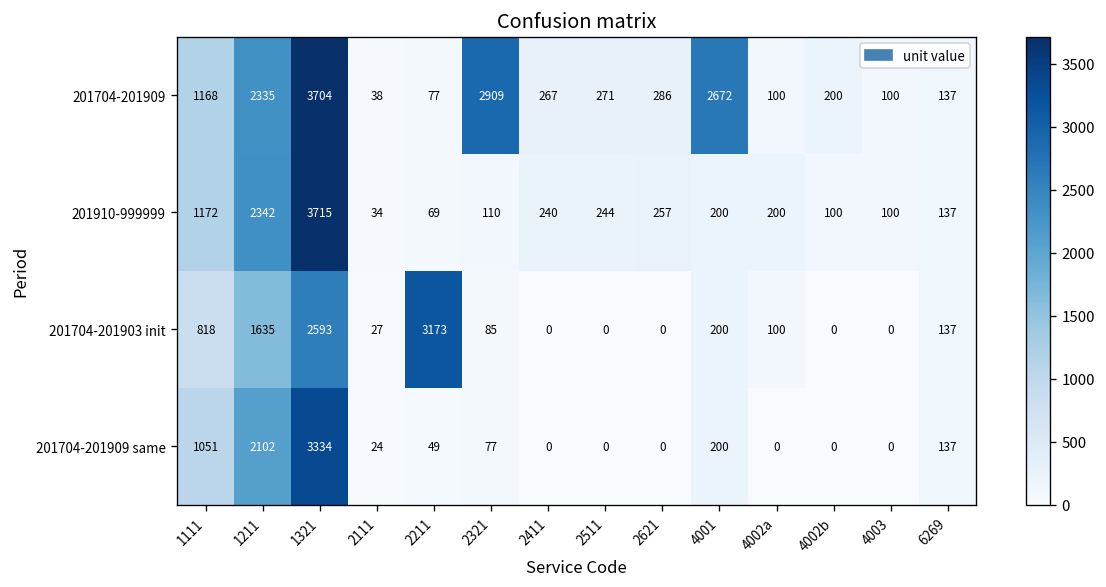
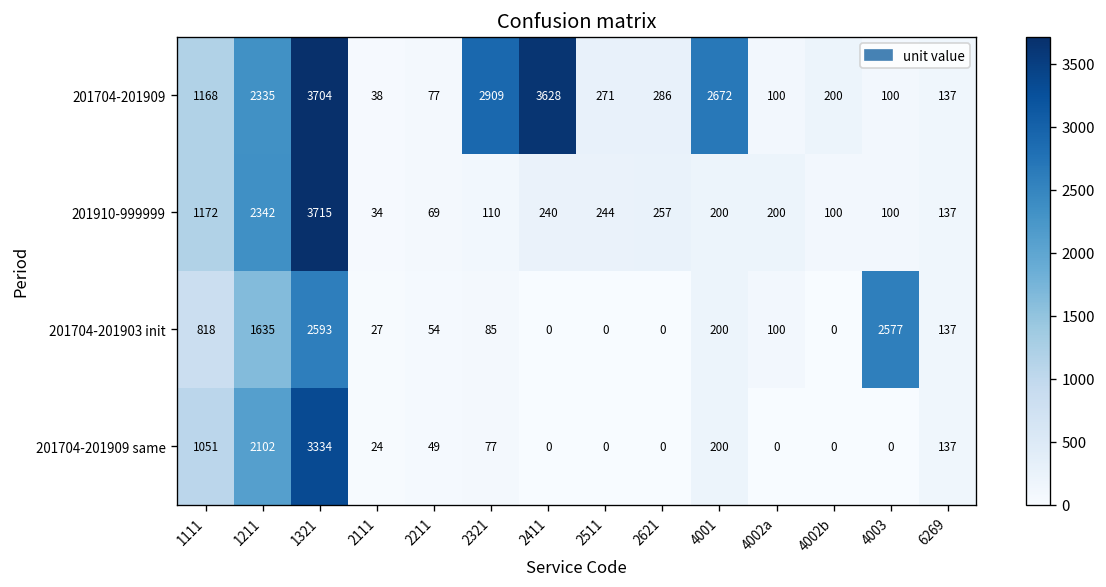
  {
    "201704-201909": {
      "1111": 1168,
      "1211": 2335,
      "1321": 3704,
      "2111": 38,
      "2211": 77,
      "2321": 2909,
-     "2411": 267,
+     "2411": 3628,
      "2511": 271,
      "2621": 286,
      "4001": 2672,
      "4002a": 100,
      "4002b": 200,
      "4003": 100,
      "6269": 137
    },
    "201910-999999": {
      "1111": 1172,
      "1211": 2342,
      "1321": 3715,
      "2111": 34,
      "2211": 69,
      "2321": 110,
      "2411": 240,
      "2511": 244,
      "2621": 257,
      "4001": 200,
      "4002a": 200,
      "4002b": 100,
      "4003": 100,
      "6269": 137
    },
    "201704-201903 init": {
      "1111": 818,
      "1211": 1635,
      "1321": 2593,
      "2111": 27,
-     "2211": 3173,
+     "2211": 54,
      "2321": 85,
      "2411": 0,
      "2511": 0,
      "2621": 0,
      "4001": 200,
      "4002a": 100,
      "4002b": 0,
-     "4003": 0,
+     "4003": 2577,
      "6269": 137
    },
    "201704-201909 same": {
      "1111": 1051,
      "1211": 2102,
      "1321": 3334,
      "2111": 24,
      "2211": 49,
      "2321": 77,
      "2411": 0,
      "2511": 0,
      "2621": 0,
      "4001": 200,
      "4002a": 0,
      "4002b": 0,
      "4003": 0,
      "6269": 137
    }
  }
